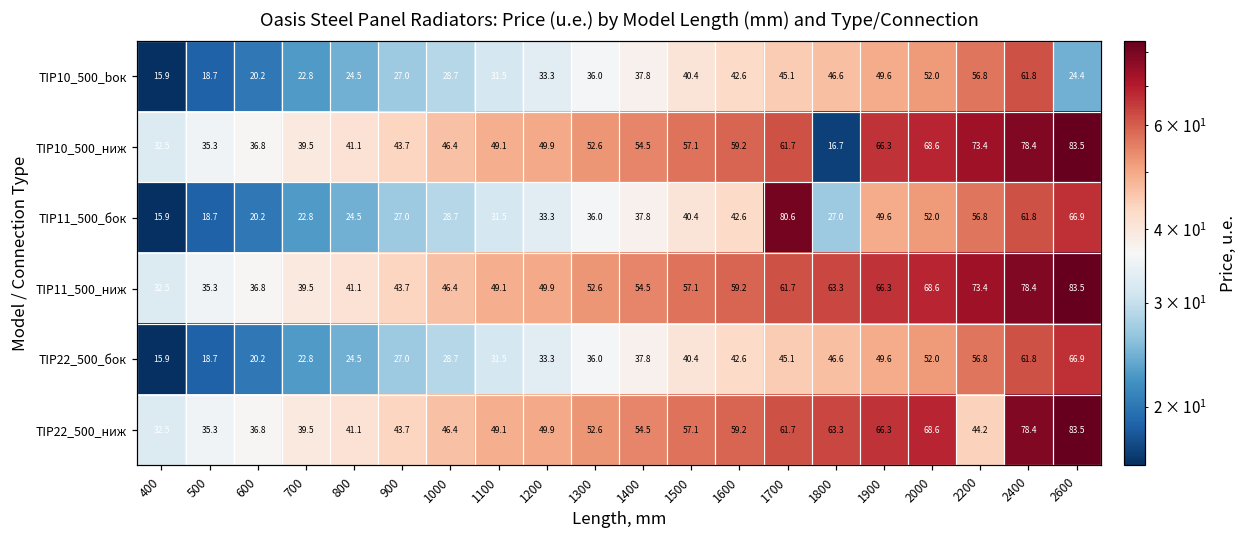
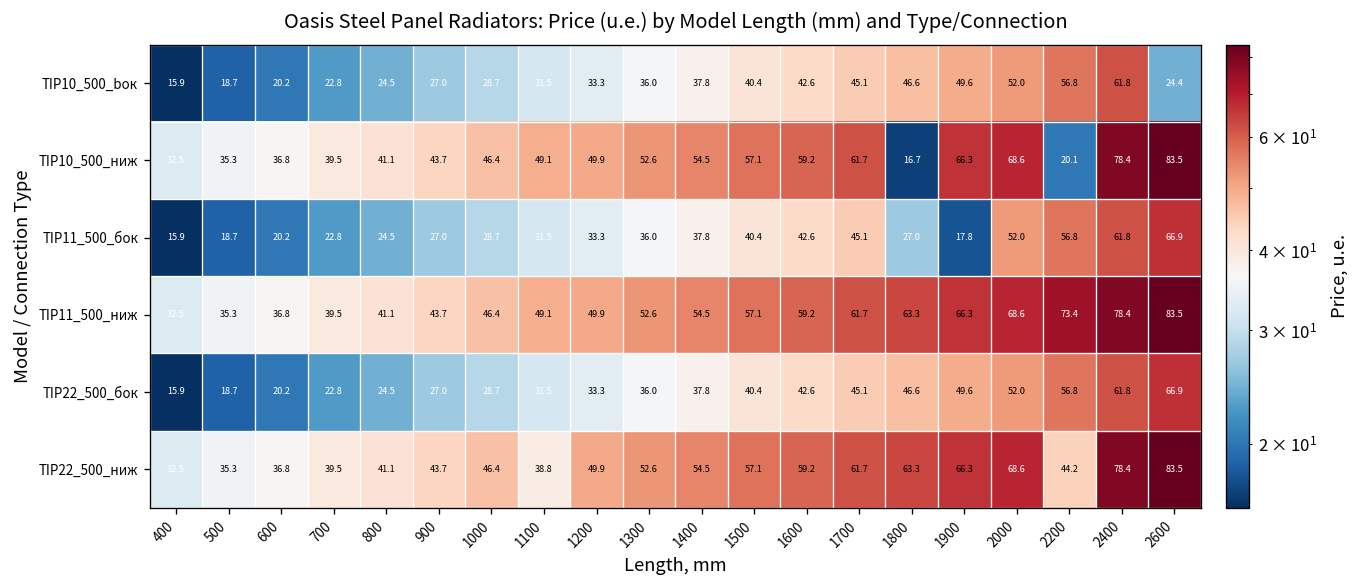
  {
    "TIP10_500_bок": {
      "400": 15.9,
      "500": 18.7,
      "600": 20.2,
      "700": 22.8,
      "800": 24.5,
      "900": 27.0,
      "1000": 28.7,
      "1200": 33.3,
      "1300": 36.0,
      "1400": 37.8,
      "1500": 40.4,
      "1600": 42.6,
      "1700": 45.1,
      "1800": 46.6,
      "1900": 49.6,
      "2000": 52.0,
      "2200": 56.8,
      "2400": 61.8,
      "2600": 24.4
    },
    "TIP10_500_ниж": {
      "500": 35.3,
      "600": 36.8,
      "700": 39.5,
      "800": 41.1,
      "900": 43.7,
      "1000": 46.4,
      "1100": 49.1,
      "1200": 49.9,
      "1300": 52.6,
      "1400": 54.5,
      "1500": 57.1,
      "1600": 59.2,
      "1700": 61.7,
      "1800": 16.7,
      "1900": 66.3,
      "2000": 68.6,
-     "2200": 73.4,
+     "2200": 20.1,
      "2400": 78.4,
      "2600": 83.5
    },
    "TIP11_500_бок": {
      "400": 15.9,
      "500": 18.7,
      "600": 20.2,
      "700": 22.8,
      "800": 24.5,
      "900": 27.0,
      "1000": 28.7,
      "1200": 33.3,
      "1300": 36.0,
      "1400": 37.8,
      "1500": 40.4,
      "1600": 42.6,
-     "1700": 80.6,
+     "1700": 45.1,
      "1800": 27.0,
-     "1900": 49.6,
+     "1900": 17.8,
      "2000": 52.0,
      "2200": 56.8,
      "2400": 61.8,
      "2600": 66.9
    },
    "TIP11_500_ниж": {
      "500": 35.3,
      "600": 36.8,
      "700": 39.5,
      "800": 41.1,
      "900": 43.7,
      "1000": 46.4,
      "1100": 49.1,
      "1200": 49.9,
      "1300": 52.6,
      "1400": 54.5,
      "1500": 57.1,
      "1600": 59.2,
      "1700": 61.7,
      "1800": 63.3,
      "1900": 66.3,
      "2000": 68.6,
      "2200": 73.4,
      "2400": 78.4,
      "2600": 83.5
    },
    "TIP22_500_бок": {
      "400": 15.9,
      "500": 18.7,
      "600": 20.2,
      "700": 22.8,
      "800": 24.5,
      "900": 27.0,
      "1000": 28.7,
      "1200": 33.3,
      "1300": 36.0,
      "1400": 37.8,
      "1500": 40.4,
      "1600": 42.6,
      "1700": 45.1,
      "1800": 46.6,
      "1900": 49.6,
      "2000": 52.0,
      "2200": 56.8,
      "2400": 61.8,
      "2600": 66.9
    },
    "TIP22_500_ниж": {
      "500": 35.3,
      "600": 36.8,
      "700": 39.5,
      "800": 41.1,
      "900": 43.7,
      "1000": 46.4,
-     "1100": 49.1,
+     "1100": 38.8,
      "1200": 49.9,
      "1300": 52.6,
      "1400": 54.5,
      "1500": 57.1,
      "1600": 59.2,
      "1700": 61.7,
      "1800": 63.3,
      "1900": 66.3,
      "2000": 68.6,
      "2200": 44.2,
      "2400": 78.4,
      "2600": 83.5
    }
  }
